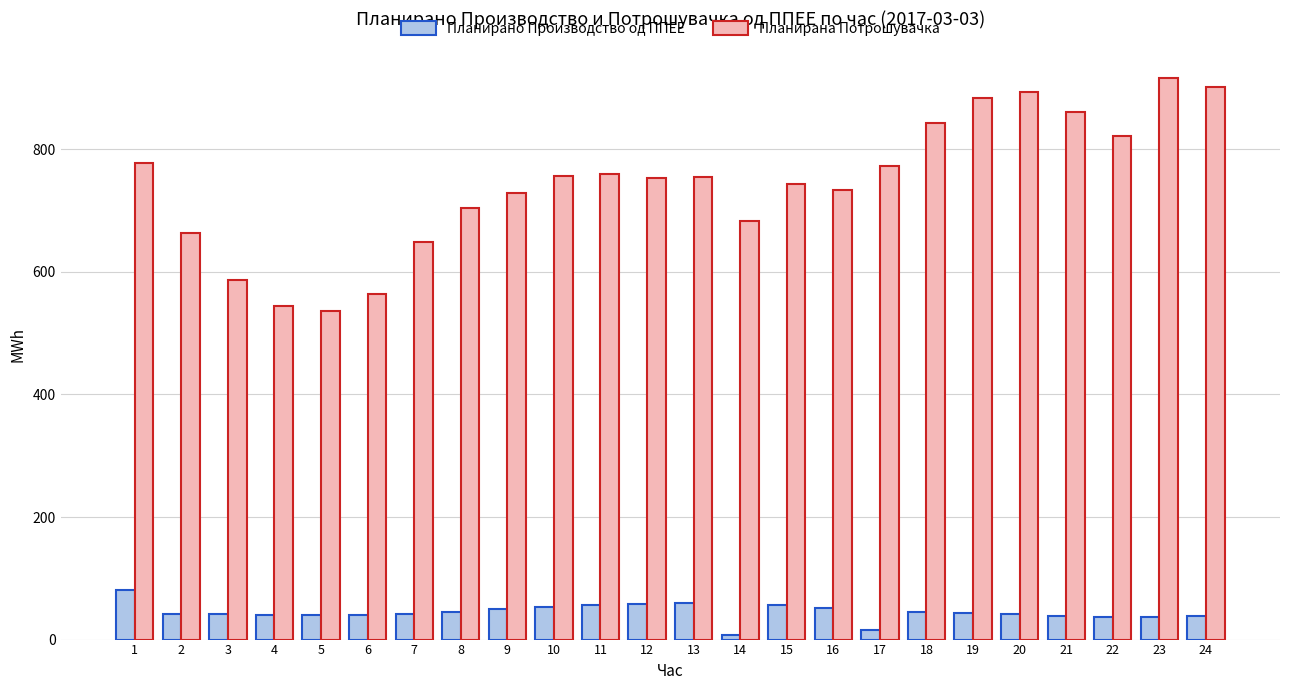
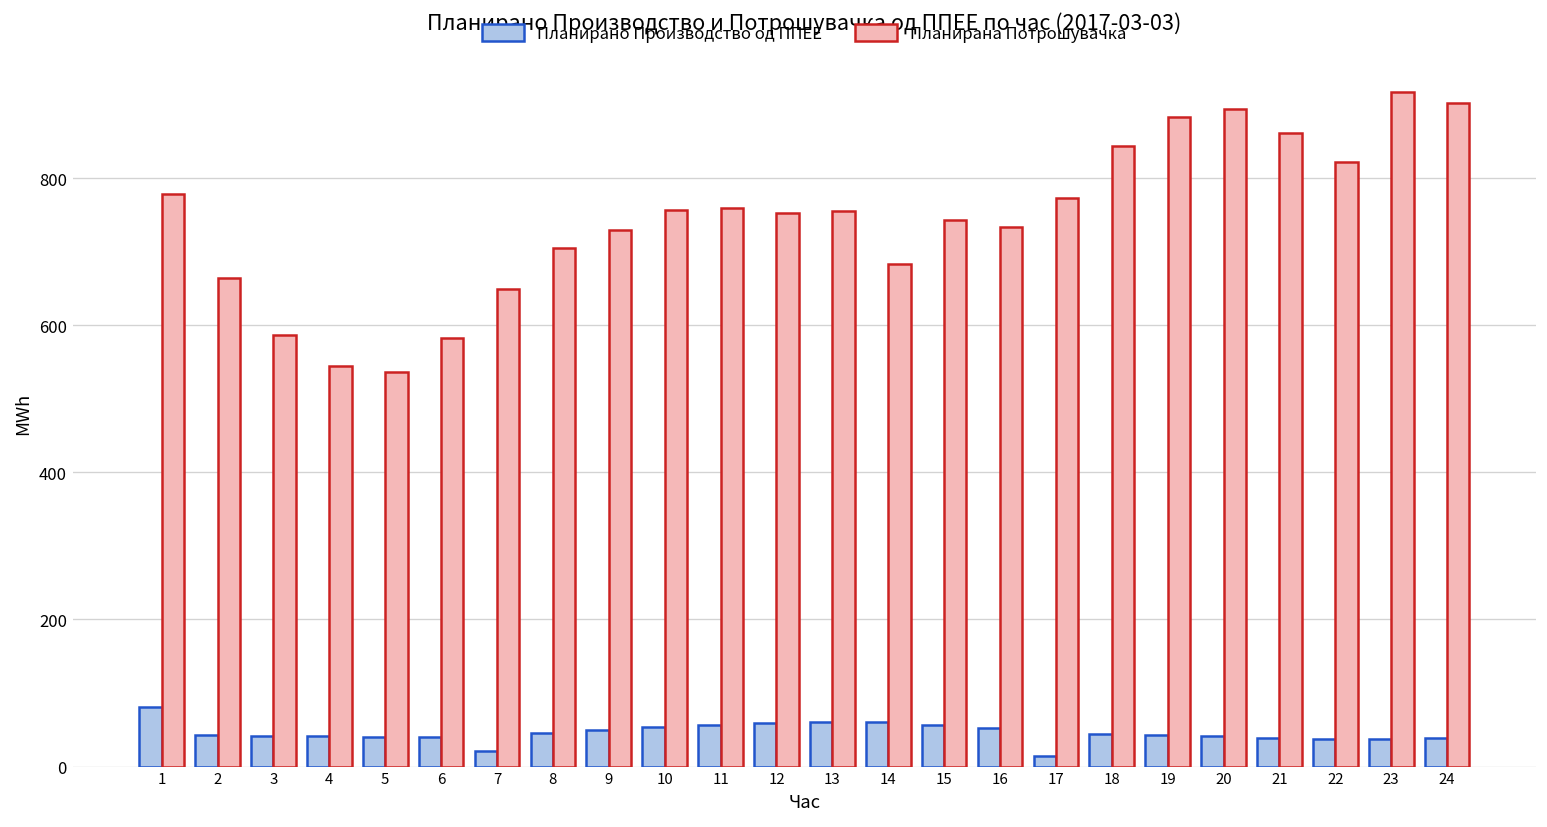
  {
    "Планирано Производство од ППЕЕ": {
      "1": 80,
      "2": 40,
      "3": 40,
      "4": 40,
      "5": 40,
      "6": 40,
-     "7": 40,
+     "7": 20,
      "8": 50,
      "9": 50,
      "10": 50,
      "11": 60,
      "12": 60,
      "13": 60,
-     "14": 10,
+     "14": 60,
      "15": 60,
      "16": 50,
      "17": 10,
      "18": 40,
      "19": 40,
      "20": 40,
      "21": 40,
      "22": 40,
      "23": 40,
      "24": 40
    },
    "Планирана Потрошувачка": {
      "1": 780,
      "2": 660,
      "3": 590,
      "4": 540,
      "5": 540,
-     "6": 560,
+     "6": 580,
      "7": 650,
      "8": 700,
      "9": 730,
      "10": 760,
      "11": 760,
      "12": 750,
      "13": 760,
      "14": 680,
      "15": 740,
      "16": 730,
      "17": 770,
      "18": 840,
      "19": 880,
      "20": 890,
      "21": 860,
      "22": 820,
      "23": 920,
      "24": 900
    }
  }
